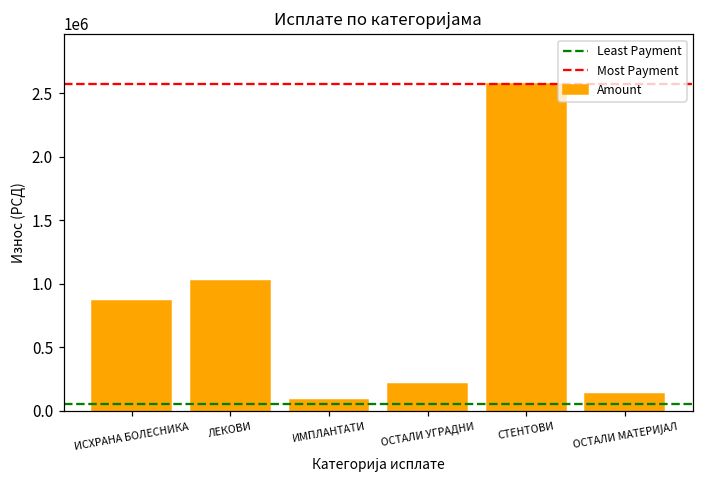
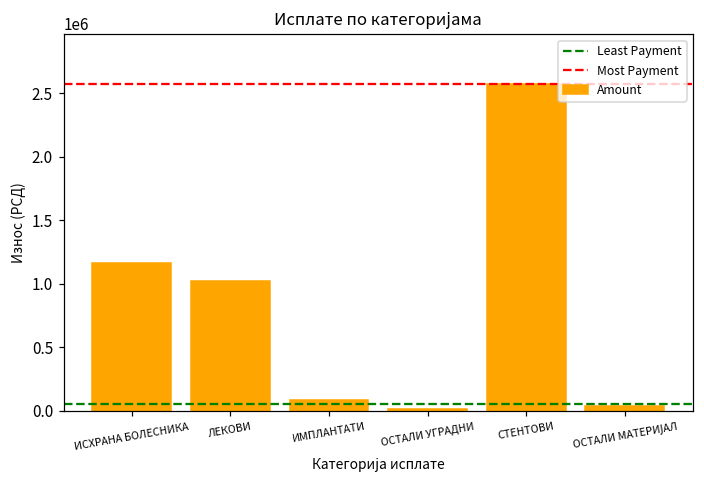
  {
-   "ИСХРАНА БОЛЕСНИКА": 860000,
+   "ИСХРАНА БОЛЕСНИКА": 1160000,
    "ЛЕКОВИ": 1020000,
    "ИМПЛАНТАТИ": 90000,
-   "ОСТАЛИ УГРАДНИ": 220000,
+   "ОСТАЛИ УГРАДНИ": 20000,
    "СТЕНТОВИ": 2580000,
-   "ОСТАЛИ МАТЕРИЈАЛ": 130000
+   "ОСТАЛИ МАТЕРИЈАЛ": 40000
  }
